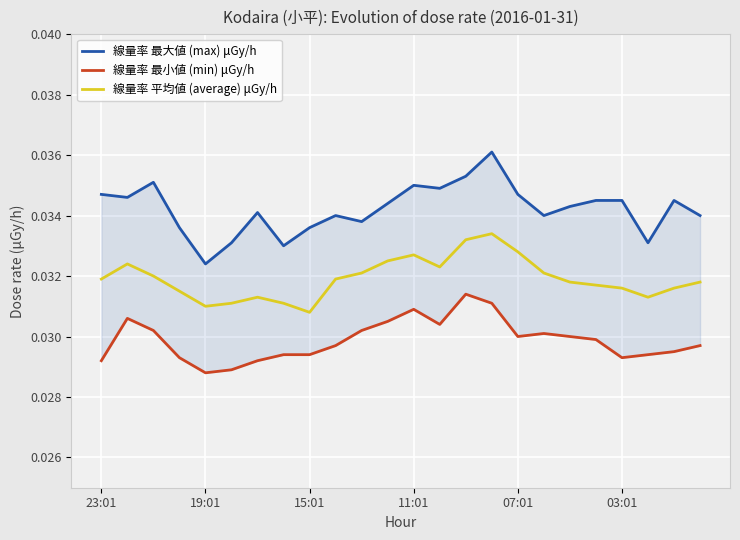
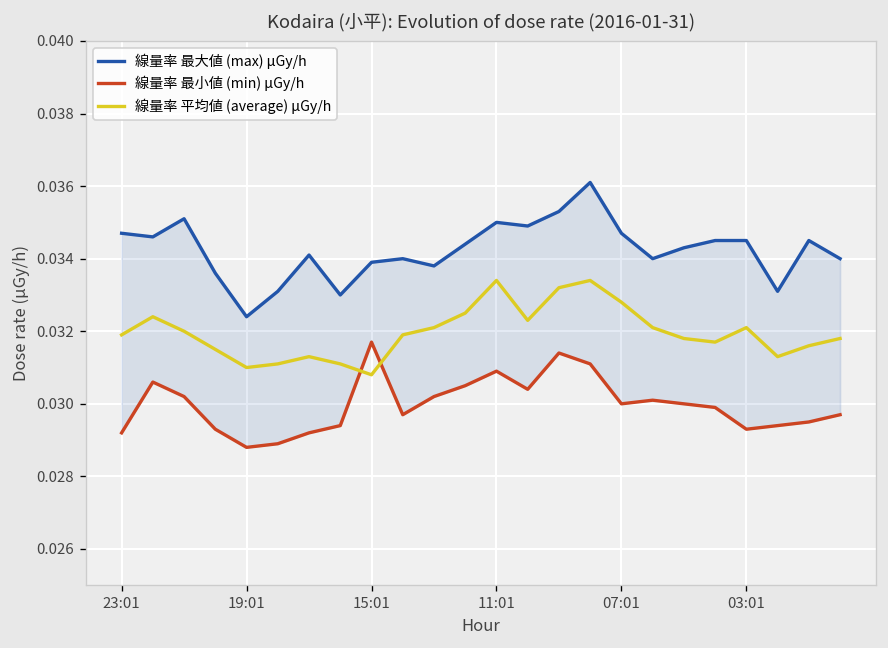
  {
    "線量率 最大値 (max) μGy/h": {
      "23:01": 0.0347,
      "19:01": 0.0324,
-     "15:01": 0.0336,
+     "15:01": 0.0339,
      "11:01": 0.0350,
      "07:01": 0.0347,
      "03:01": 0.0345
    },
    "線量率 最小値 (min) μGy/h": {
      "23:01": 0.0292,
      "19:01": 0.0288,
-     "15:01": 0.0294,
+     "15:01": 0.0317,
      "11:01": 0.0309,
      "07:01": 0.0300,
      "03:01": 0.0293
    },
    "線量率 平均値 (average) μGy/h": {
      "23:01": 0.0319,
      "19:01": 0.0310,
      "15:01": 0.0308,
-     "11:01": 0.0327,
+     "11:01": 0.0334,
      "07:01": 0.0328,
-     "03:01": 0.0316
+     "03:01": 0.0321
    }
  }
